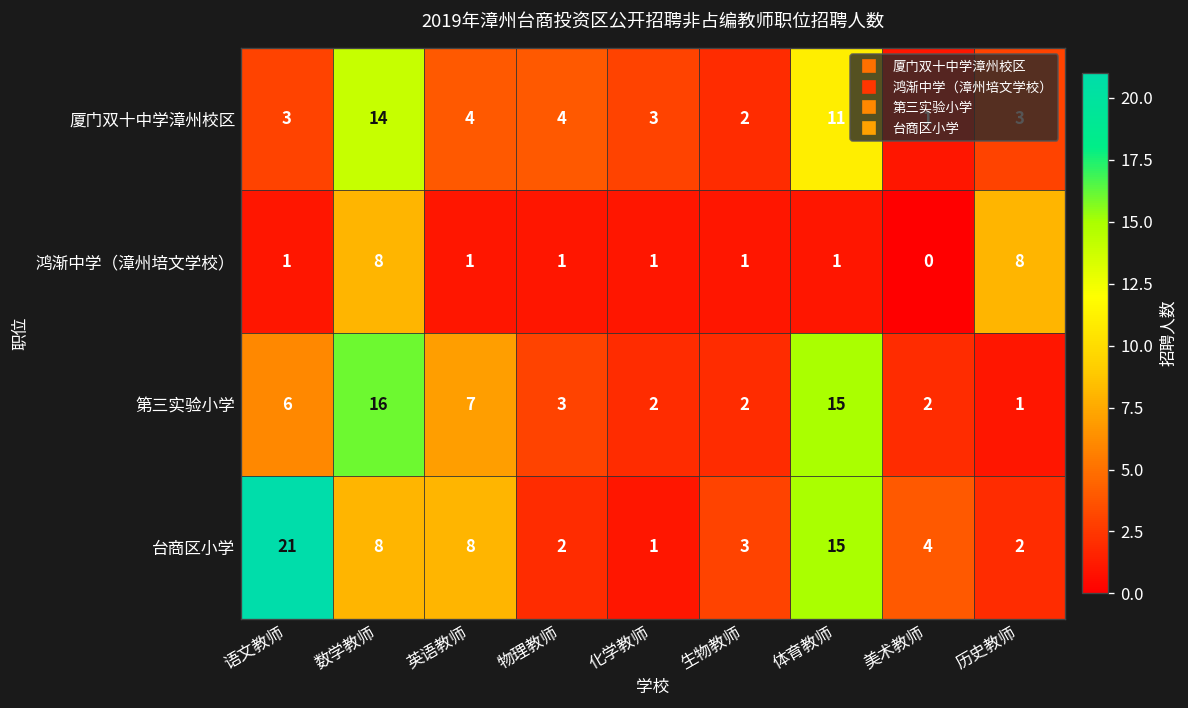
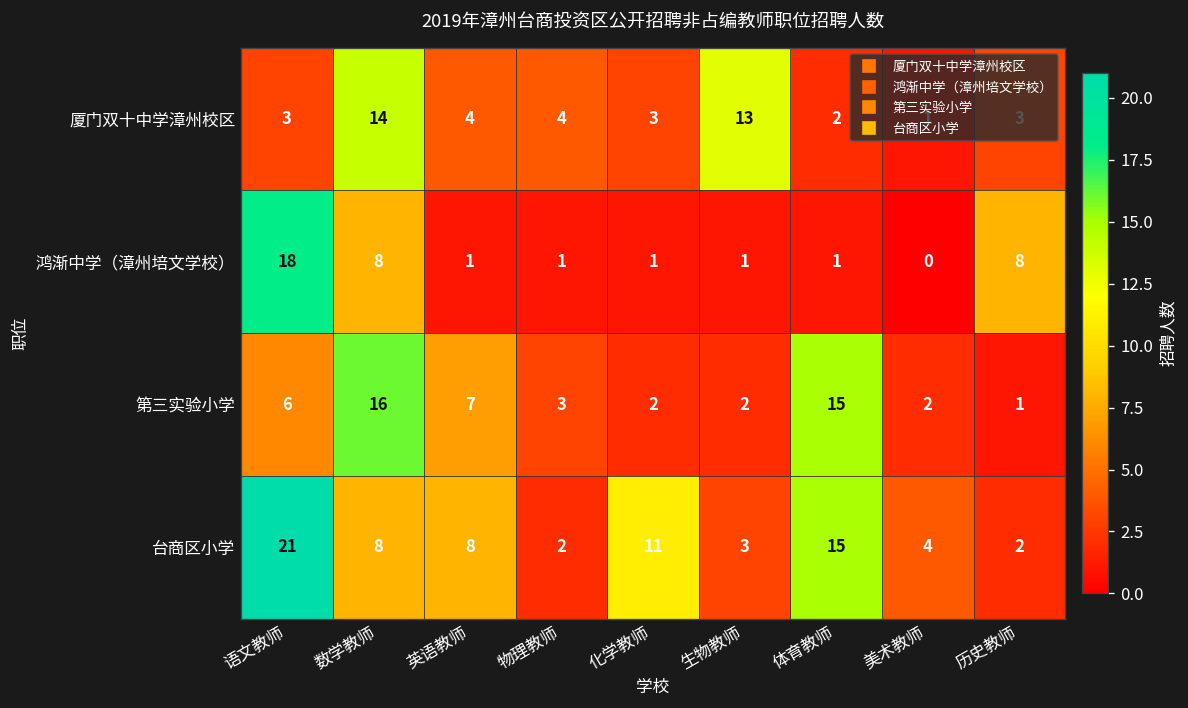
  {
    "厦门双十中学漳州校区": {
      "语文教师": 3,
      "数学教师": 14,
      "英语教师": 4,
      "物理教师": 4,
      "化学教师": 3,
-     "生物教师": 2,
-     "体育教师": 11
+     "生物教师": 13,
+     "体育教师": 2
    },
    "鸿渐中学（漳州培文学校）": {
-     "语文教师": 1,
+     "语文教师": 18,
      "数学教师": 8,
      "英语教师": 1,
      "物理教师": 1,
      "化学教师": 1,
      "生物教师": 1,
      "体育教师": 1,
      "美术教师": 0,
      "历史教师": 8
    },
    "第三实验小学": {
      "语文教师": 6,
      "数学教师": 16,
      "英语教师": 7,
      "物理教师": 3,
      "化学教师": 2,
      "生物教师": 2,
      "体育教师": 15,
      "美术教师": 2,
      "历史教师": 1
    },
    "台商区小学": {
      "语文教师": 21,
      "数学教师": 8,
      "英语教师": 8,
      "物理教师": 2,
-     "化学教师": 1,
+     "化学教师": 11,
      "生物教师": 3,
      "体育教师": 15,
      "美术教师": 4,
      "历史教师": 2
    }
  }
